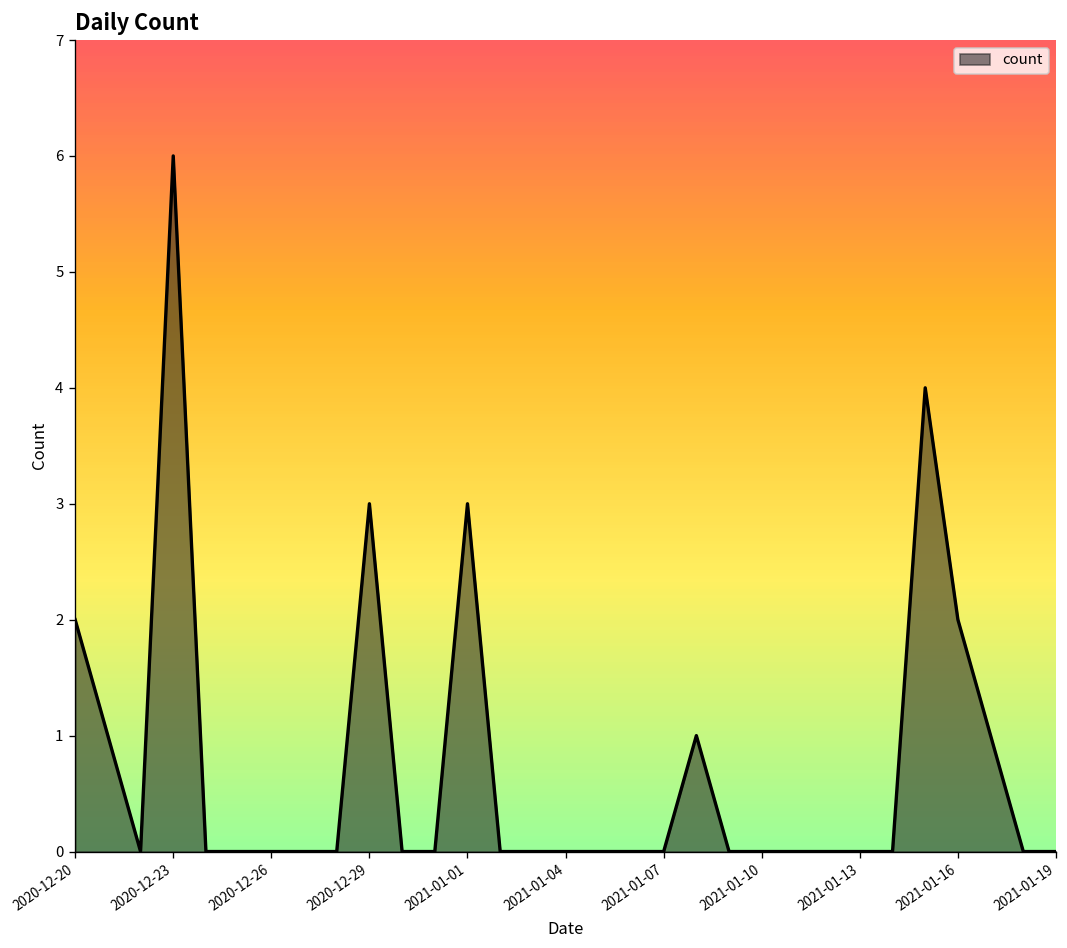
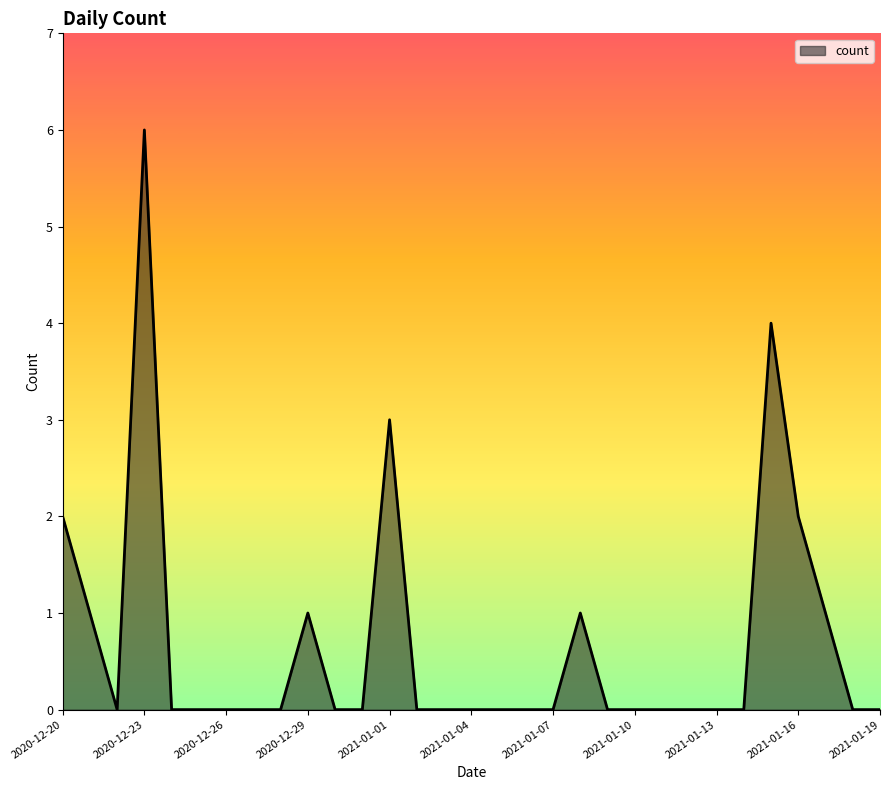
  {
    "2020-12-20": 2,
    "2020-12-23": 6,
    "2020-12-26": 0,
-   "2020-12-29": 3,
+   "2020-12-29": 1,
    "2021-01-01": 3,
    "2021-01-04": 0,
    "2021-01-07": 0,
    "2021-01-10": 0,
    "2021-01-13": 0,
    "2021-01-16": 2,
    "2021-01-19": 0
  }
